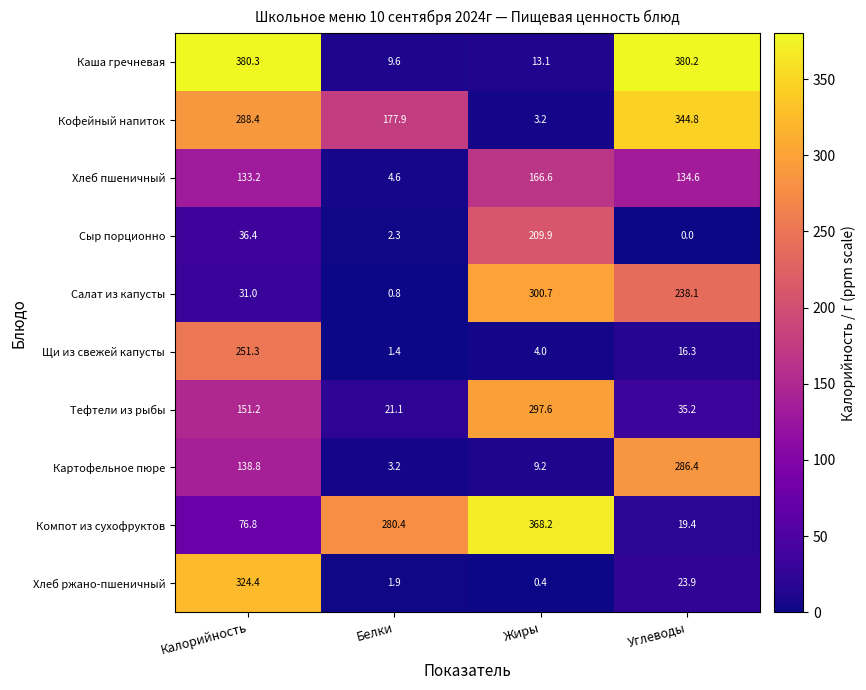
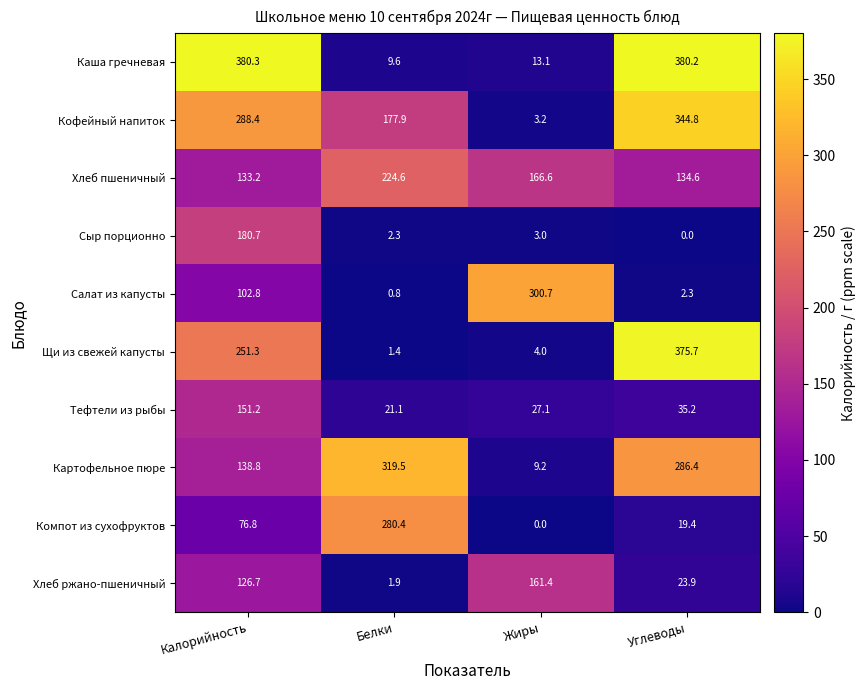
  {
    "Каша гречневая": {
      "Калорийность": 380.3,
      "Белки": 9.6,
      "Жиры": 13.1,
      "Углеводы": 380.2
    },
    "Кофейный напиток": {
      "Калорийность": 288.4,
      "Белки": 177.9,
      "Жиры": 3.2,
      "Углеводы": 344.8
    },
    "Хлеб пшеничный": {
      "Калорийность": 133.2,
-     "Белки": 4.6,
+     "Белки": 224.6,
      "Жиры": 166.6,
      "Углеводы": 134.6
    },
    "Сыр порционно": {
-     "Калорийность": 36.4,
+     "Калорийность": 180.7,
      "Белки": 2.3,
-     "Жиры": 209.9,
+     "Жиры": 3.0,
      "Углеводы": 0.0
    },
    "Салат из капусты": {
-     "Калорийность": 31.0,
+     "Калорийность": 102.8,
      "Белки": 0.8,
      "Жиры": 300.7,
-     "Углеводы": 238.1
+     "Углеводы": 2.3
    },
    "Щи из свежей капусты": {
      "Калорийность": 251.3,
      "Белки": 1.4,
      "Жиры": 4.0,
-     "Углеводы": 16.3
+     "Углеводы": 375.7
    },
    "Тефтели из рыбы": {
      "Калорийность": 151.2,
      "Белки": 21.1,
-     "Жиры": 297.6,
+     "Жиры": 27.1,
      "Углеводы": 35.2
    },
    "Картофельное пюре": {
      "Калорийность": 138.8,
-     "Белки": 3.2,
+     "Белки": 319.5,
      "Жиры": 9.2,
      "Углеводы": 286.4
    },
    "Компот из сухофруктов": {
      "Калорийность": 76.8,
      "Белки": 280.4,
-     "Жиры": 368.2,
+     "Жиры": 0.0,
      "Углеводы": 19.4
    },
    "Хлеб ржано-пшеничный": {
-     "Калорийность": 324.4,
+     "Калорийность": 126.7,
      "Белки": 1.9,
-     "Жиры": 0.4,
+     "Жиры": 161.4,
      "Углеводы": 23.9
    }
  }
